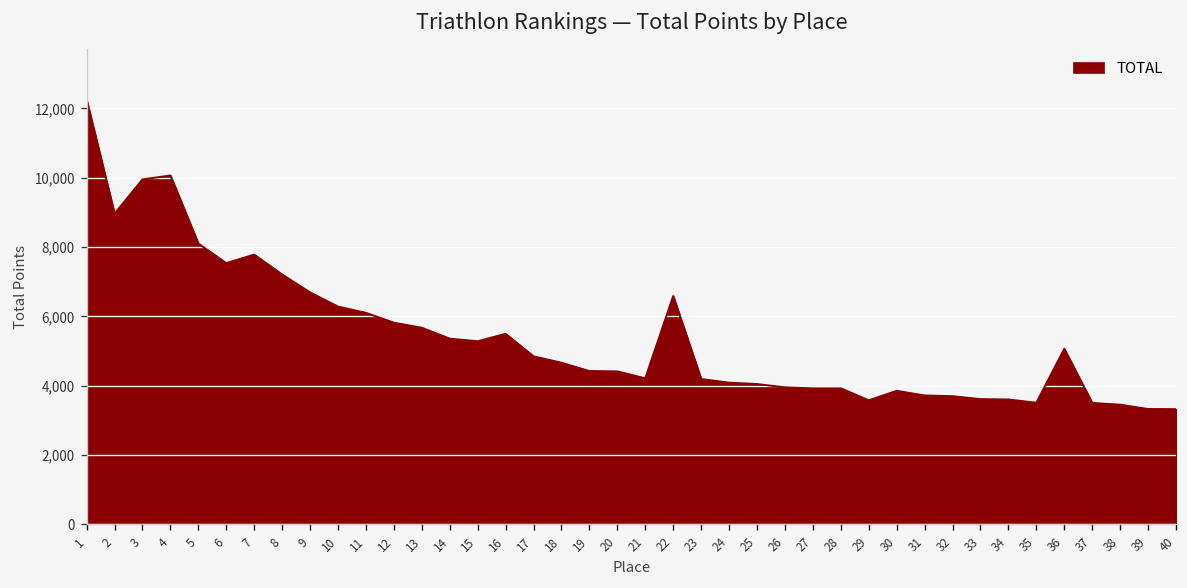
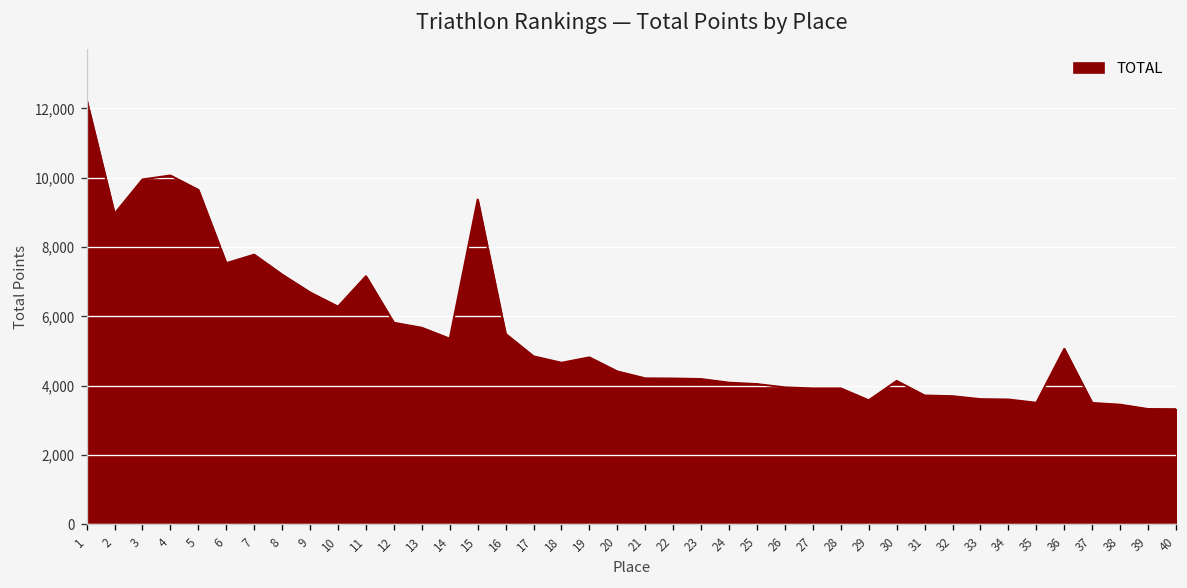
  {
    "1": "12,300",
    "2": "9,000",
    "3": "10,000",
    "4": "10,100",
-   "5": "8,100",
+   "5": "9,600",
    "6": "7,500",
    "7": "7,800",
    "8": "7,200",
    "9": "6,700",
    "10": "6,300",
-   "11": "6,100",
+   "11": "7,200",
    "12": "5,800",
    "13": "5,700",
    "14": "5,400",
-   "15": "5,300",
+   "15": "9,400",
    "16": "5,500",
    "17": "4,800",
    "18": "4,700",
-   "19": "4,400",
+   "19": "4,800",
    "20": "4,400",
    "21": "4,200",
-   "22": "6,600",
+   "22": "4,200",
    "23": "4,200",
    "24": "4,100",
    "25": "4,000",
    "26": "4,000",
    "27": "3,900",
    "28": "3,900",
    "29": "3,600",
-   "30": "3,900",
+   "30": "4,100",
    "31": "3,700",
    "32": "3,700",
    "33": "3,600",
    "34": "3,600",
    "35": "3,500",
    "36": "5,100",
    "37": "3,500",
    "38": "3,500",
    "39": "3,300",
    "40": "3,300"
  }
